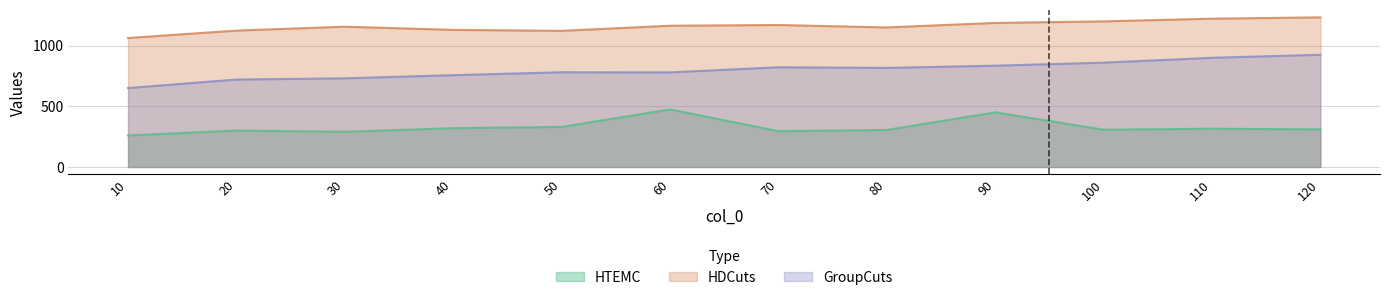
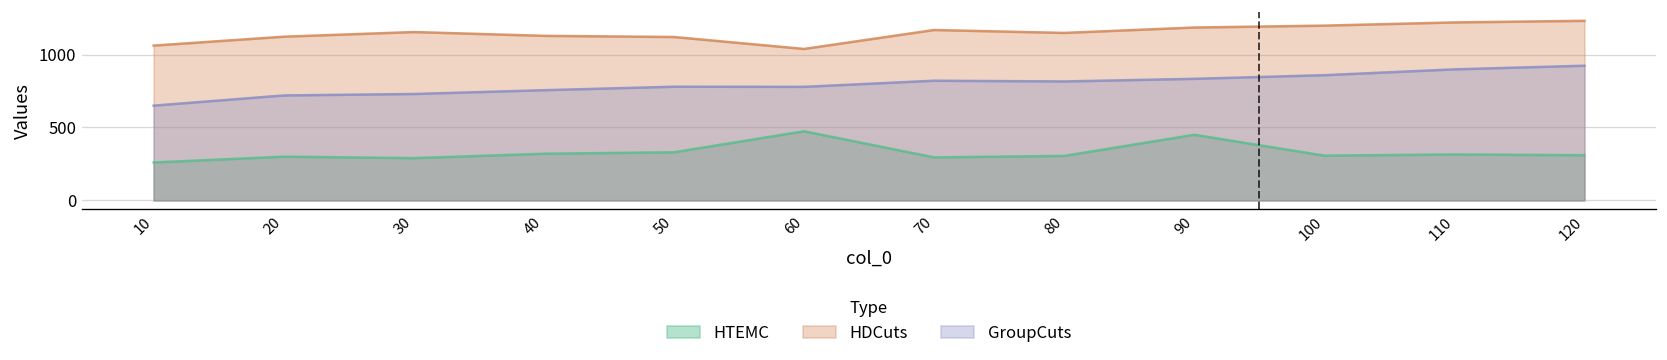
  {
    "HTEMC": {
      "10": 260,
      "20": 300,
      "30": 290,
      "40": 320,
      "50": 330,
      "60": 470,
      "70": 300,
      "80": 310,
      "90": 450,
      "100": 310,
      "110": 320,
      "120": 310
    },
    "HDCuts": {
      "10": 1060,
      "20": 1120,
      "30": 1160,
      "40": 1130,
      "50": 1120,
-     "60": 1160,
+     "60": 1040,
      "70": 1170,
      "80": 1150,
      "90": 1190,
      "100": 1200,
      "110": 1220,
      "120": 1230
    },
    "GroupCuts": {
      "10": 650,
      "20": 720,
      "30": 730,
      "40": 760,
      "50": 780,
      "60": 780,
      "70": 820,
      "80": 820,
      "90": 830,
      "100": 860,
      "110": 900,
      "120": 920
    }
  }
